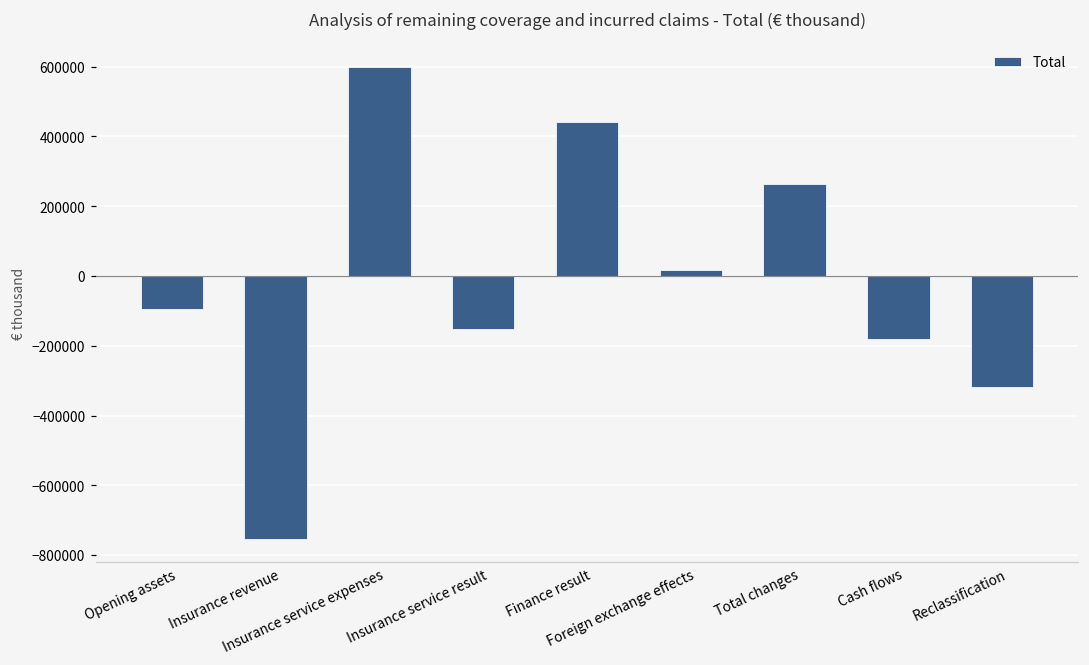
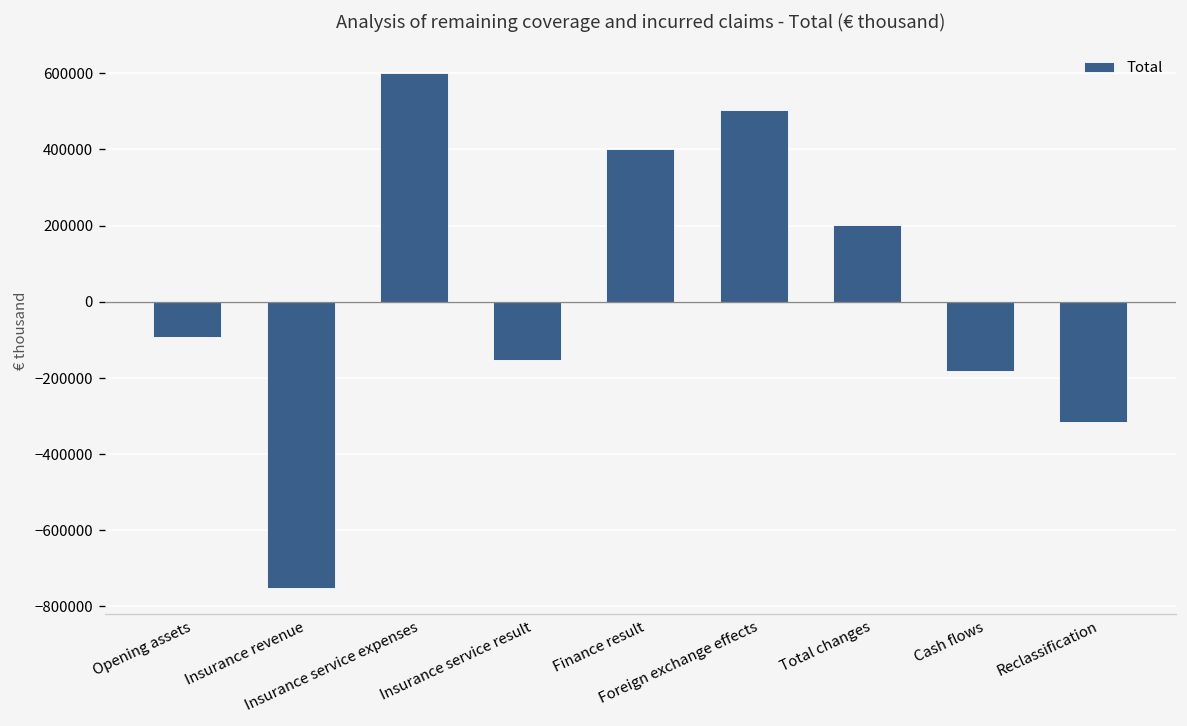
  {
    "Opening assets": -90000,
    "Insurance revenue": -750000,
    "Insurance service expenses": 600000,
    "Insurance service result": -150000,
-   "Finance result": 440000,
-   "Foreign exchange effects": 20000,
-   "Total changes": 260000,
+   "Finance result": 400000,
+   "Foreign exchange effects": 500000,
+   "Total changes": 200000,
    "Cash flows": -180000,
    "Reclassification": -320000
  }
